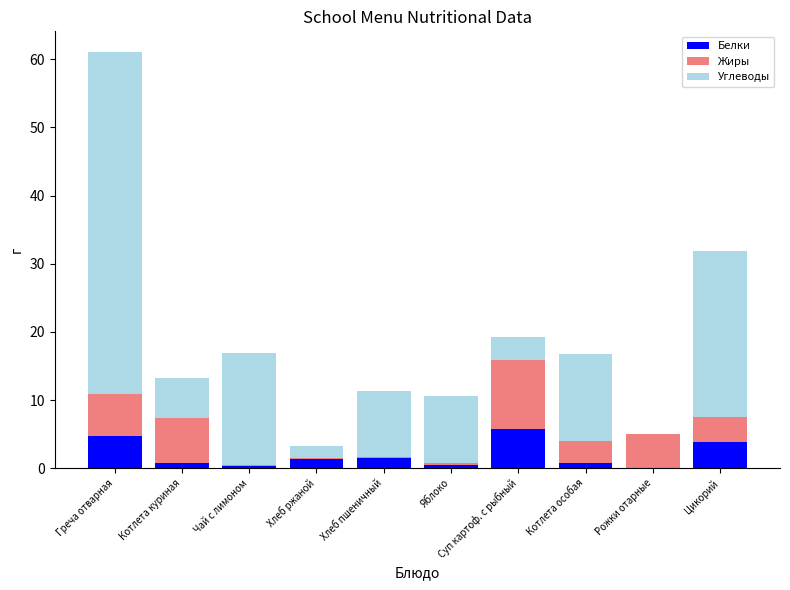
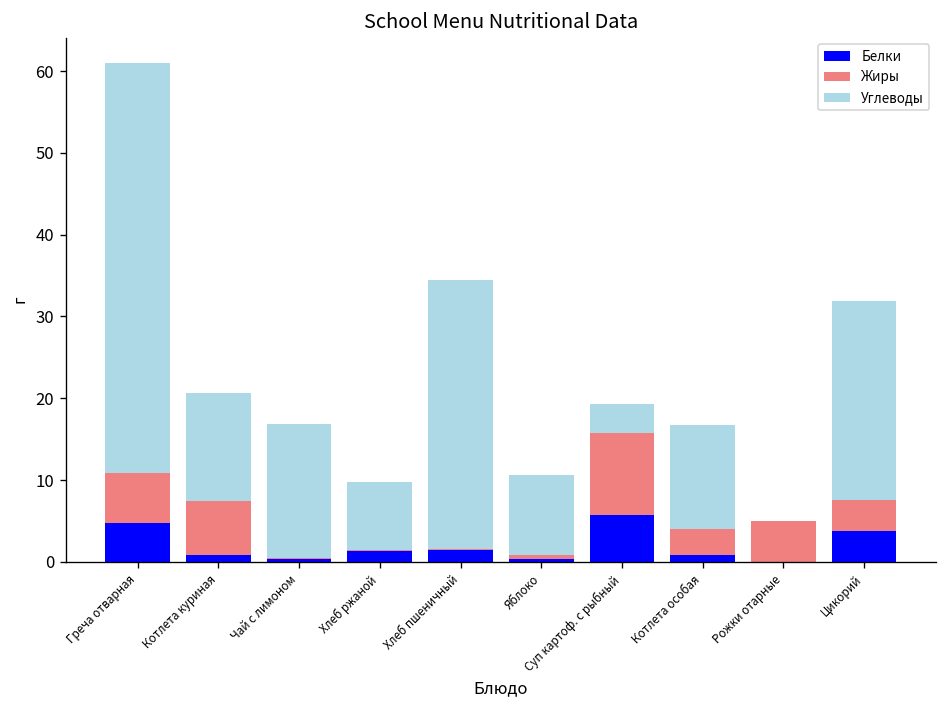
  {
    "Белки": {
      "Греча отварная": 5,
      "Котлета куриная": 1,
      "Хлеб ржаной": 1,
      "Хлеб пшеничный": 2,
      "Яблоко": 0,
      "Суп картоф. с рыбный": 6,
      "Котлета особая": 1,
      "Рожки отарные": 0,
      "Цикорий": 4
    },
    "Жиры": {
      "Греча отварная": 6,
      "Котлета куриная": 7,
      "Яблоко": 0,
      "Суп картоф. с рыбный": 10,
      "Котлета особая": 3,
      "Рожки отарные": 5,
      "Цикорий": 4
    },
    "Углеводы": {
      "Греча отварная": 50,
-     "Котлета куриная": 6,
+     "Котлета куриная": 13,
      "Чай с лимоном": 16,
-     "Хлеб ржаной": 2,
-     "Хлеб пшеничный": 10,
+     "Хлеб ржаной": 8,
+     "Хлеб пшеничный": 33,
      "Яблоко": 10,
      "Суп картоф. с рыбный": 4,
      "Котлета особая": 13,
      "Рожки отарные": 0,
      "Цикорий": 24
    }
  }
